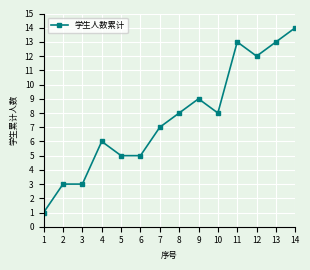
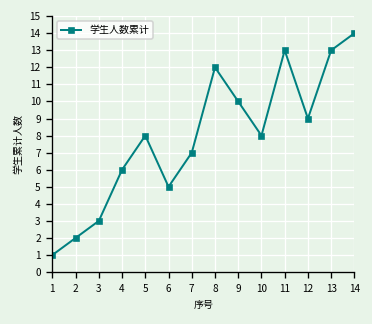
  {
    "1": 1,
-   "2": 3,
+   "2": 2,
    "3": 3,
    "4": 6,
-   "5": 5,
+   "5": 8,
    "6": 5,
    "7": 7,
-   "8": 8,
-   "9": 9,
+   "8": 12,
+   "9": 10,
    "10": 8,
    "11": 13,
-   "12": 12,
+   "12": 9,
    "13": 13,
    "14": 14
  }
